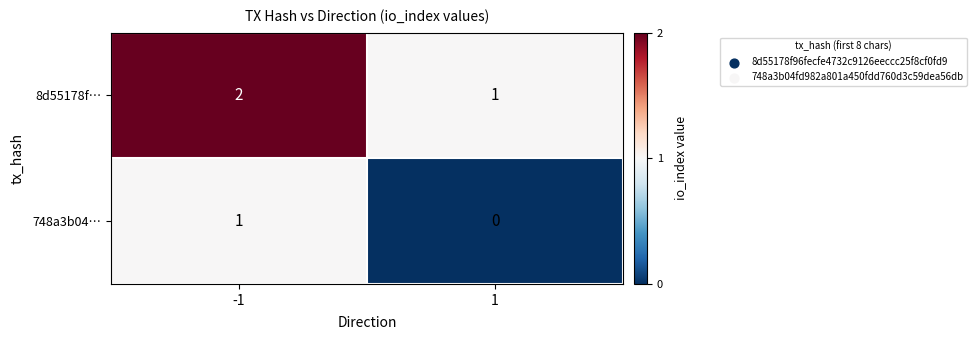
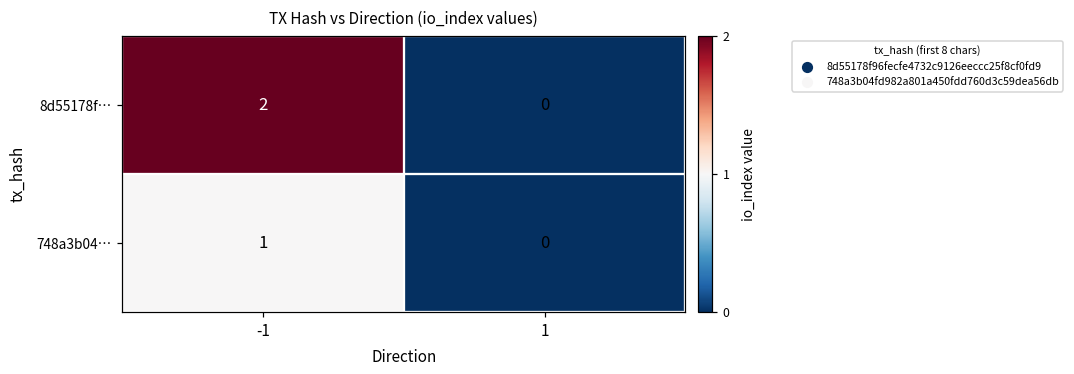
  {
    "8d55178f…": {
      "-1": 2,
-     "1": 1
+     "1": 0
    },
    "748a3b04…": {
      "-1": 1,
      "1": 0
    }
  }
